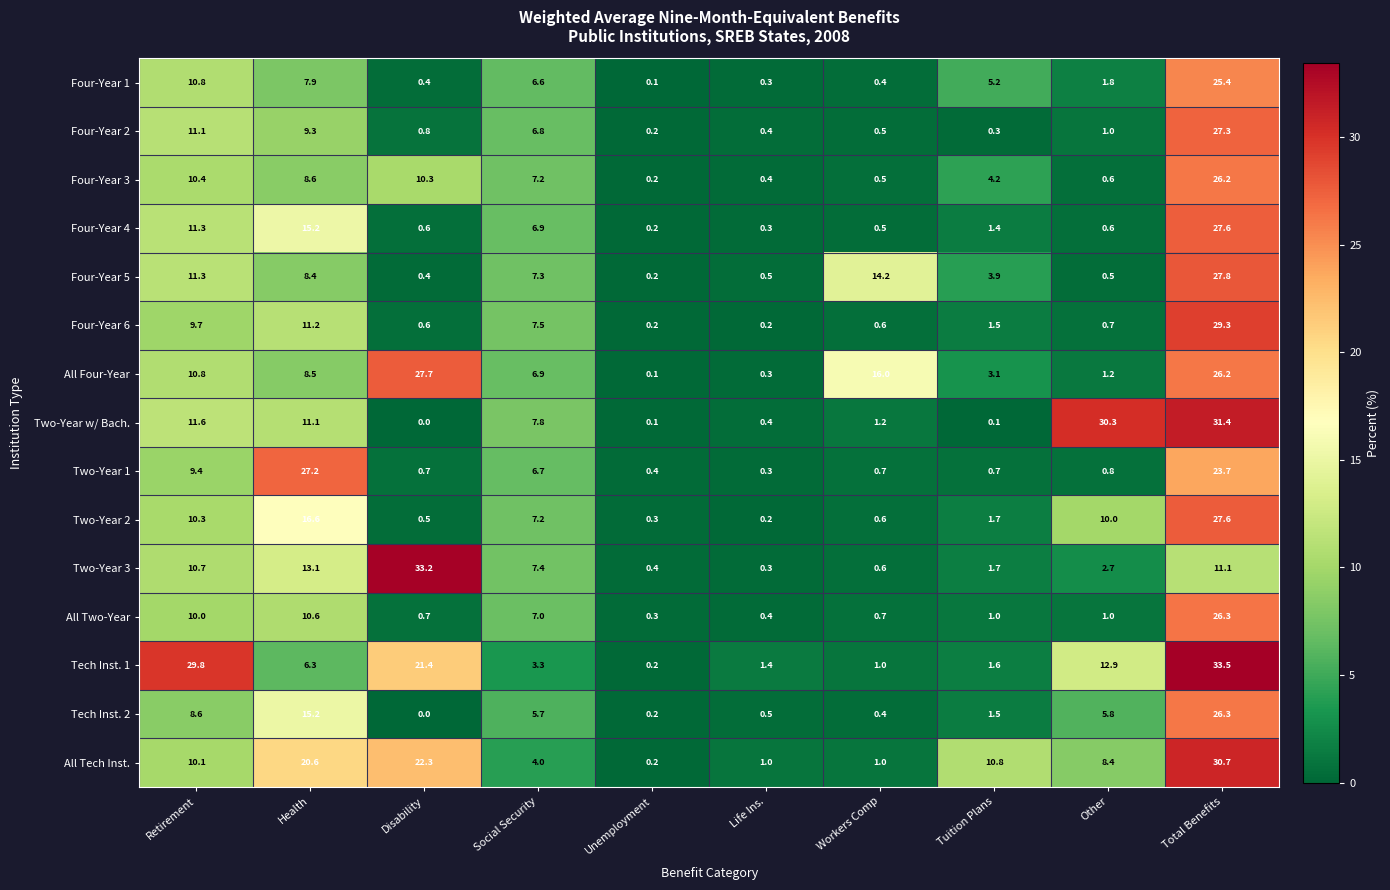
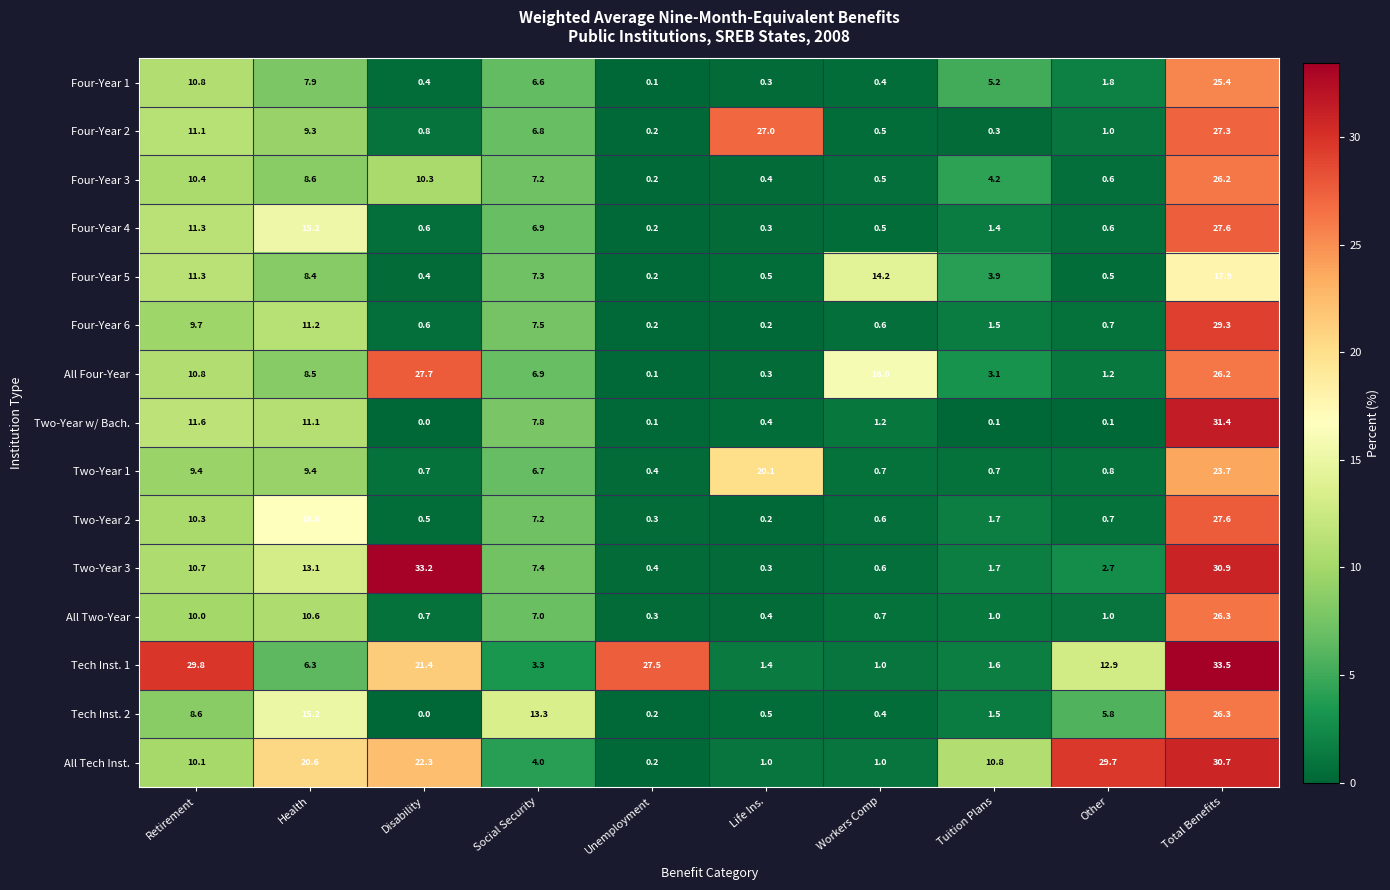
  {
    "Four-Year 1": {
      "Retirement": 10.8,
      "Health": 7.9,
      "Disability": 0.4,
      "Social Security": 6.6,
      "Unemployment": 0.1,
      "Life Ins.": 0.3,
      "Workers Comp": 0.4,
      "Tuition Plans": 5.2,
      "Other": 1.8,
      "Total Benefits": 25.4
    },
    "Four-Year 2": {
      "Retirement": 11.1,
      "Health": 9.3,
      "Disability": 0.8,
      "Social Security": 6.8,
      "Unemployment": 0.2,
-     "Life Ins.": 0.4,
+     "Life Ins.": 27.0,
      "Workers Comp": 0.5,
      "Tuition Plans": 0.3,
      "Other": 1.0,
      "Total Benefits": 27.3
    },
    "Four-Year 3": {
      "Retirement": 10.4,
      "Health": 8.6,
      "Disability": 10.3,
      "Social Security": 7.2,
      "Unemployment": 0.2,
      "Life Ins.": 0.4,
      "Workers Comp": 0.5,
      "Tuition Plans": 4.2,
      "Other": 0.6,
      "Total Benefits": 26.2
    },
    "Four-Year 4": {
      "Retirement": 11.3,
      "Health": 15.2,
      "Disability": 0.6,
      "Social Security": 6.9,
      "Unemployment": 0.2,
      "Life Ins.": 0.3,
      "Workers Comp": 0.5,
      "Tuition Plans": 1.4,
      "Other": 0.6,
      "Total Benefits": 27.6
    },
    "Four-Year 5": {
      "Retirement": 11.3,
      "Health": 8.4,
      "Disability": 0.4,
      "Social Security": 7.3,
      "Unemployment": 0.2,
      "Life Ins.": 0.5,
      "Workers Comp": 14.2,
      "Tuition Plans": 3.9,
      "Other": 0.5,
-     "Total Benefits": 27.8
+     "Total Benefits": 17.9
    },
    "Four-Year 6": {
      "Retirement": 9.7,
      "Health": 11.2,
      "Disability": 0.6,
      "Social Security": 7.5,
      "Unemployment": 0.2,
      "Life Ins.": 0.2,
      "Workers Comp": 0.6,
      "Tuition Plans": 1.5,
      "Other": 0.7,
      "Total Benefits": 29.3
    },
    "All Four-Year": {
      "Retirement": 10.8,
      "Health": 8.5,
      "Disability": 27.7,
      "Social Security": 6.9,
      "Unemployment": 0.1,
      "Life Ins.": 0.3,
      "Workers Comp": 16.0,
      "Tuition Plans": 3.1,
      "Other": 1.2,
      "Total Benefits": 26.2
    },
    "Two-Year w/ Bach.": {
      "Retirement": 11.6,
      "Health": 11.1,
      "Disability": 0.0,
      "Social Security": 7.8,
      "Unemployment": 0.1,
      "Life Ins.": 0.4,
      "Workers Comp": 1.2,
      "Tuition Plans": 0.1,
-     "Other": 30.3,
+     "Other": 0.1,
      "Total Benefits": 31.4
    },
    "Two-Year 1": {
      "Retirement": 9.4,
-     "Health": 27.2,
+     "Health": 9.4,
      "Disability": 0.7,
      "Social Security": 6.7,
      "Unemployment": 0.4,
-     "Life Ins.": 0.3,
+     "Life Ins.": 20.1,
      "Workers Comp": 0.7,
      "Tuition Plans": 0.7,
      "Other": 0.8,
      "Total Benefits": 23.7
    },
    "Two-Year 2": {
      "Retirement": 10.3,
      "Health": 16.6,
      "Disability": 0.5,
      "Social Security": 7.2,
      "Unemployment": 0.3,
      "Life Ins.": 0.2,
      "Workers Comp": 0.6,
      "Tuition Plans": 1.7,
-     "Other": 10.0,
+     "Other": 0.7,
      "Total Benefits": 27.6
    },
    "Two-Year 3": {
      "Retirement": 10.7,
      "Health": 13.1,
      "Disability": 33.2,
      "Social Security": 7.4,
      "Unemployment": 0.4,
      "Life Ins.": 0.3,
      "Workers Comp": 0.6,
      "Tuition Plans": 1.7,
      "Other": 2.7,
-     "Total Benefits": 11.1
+     "Total Benefits": 30.9
    },
    "All Two-Year": {
      "Retirement": 10.0,
      "Health": 10.6,
      "Disability": 0.7,
      "Social Security": 7.0,
      "Unemployment": 0.3,
      "Life Ins.": 0.4,
      "Workers Comp": 0.7,
      "Tuition Plans": 1.0,
      "Other": 1.0,
      "Total Benefits": 26.3
    },
    "Tech Inst. 1": {
      "Retirement": 29.8,
      "Health": 6.3,
      "Disability": 21.4,
      "Social Security": 3.3,
-     "Unemployment": 0.2,
+     "Unemployment": 27.5,
      "Life Ins.": 1.4,
      "Workers Comp": 1.0,
      "Tuition Plans": 1.6,
      "Other": 12.9,
      "Total Benefits": 33.5
    },
    "Tech Inst. 2": {
      "Retirement": 8.6,
      "Health": 15.2,
      "Disability": 0.0,
-     "Social Security": 5.7,
+     "Social Security": 13.3,
      "Unemployment": 0.2,
      "Life Ins.": 0.5,
      "Workers Comp": 0.4,
      "Tuition Plans": 1.5,
      "Other": 5.8,
      "Total Benefits": 26.3
    },
    "All Tech Inst.": {
      "Retirement": 10.1,
      "Health": 20.6,
      "Disability": 22.3,
      "Social Security": 4.0,
      "Unemployment": 0.2,
      "Life Ins.": 1.0,
      "Workers Comp": 1.0,
      "Tuition Plans": 10.8,
-     "Other": 8.4,
+     "Other": 29.7,
      "Total Benefits": 30.7
    }
  }
